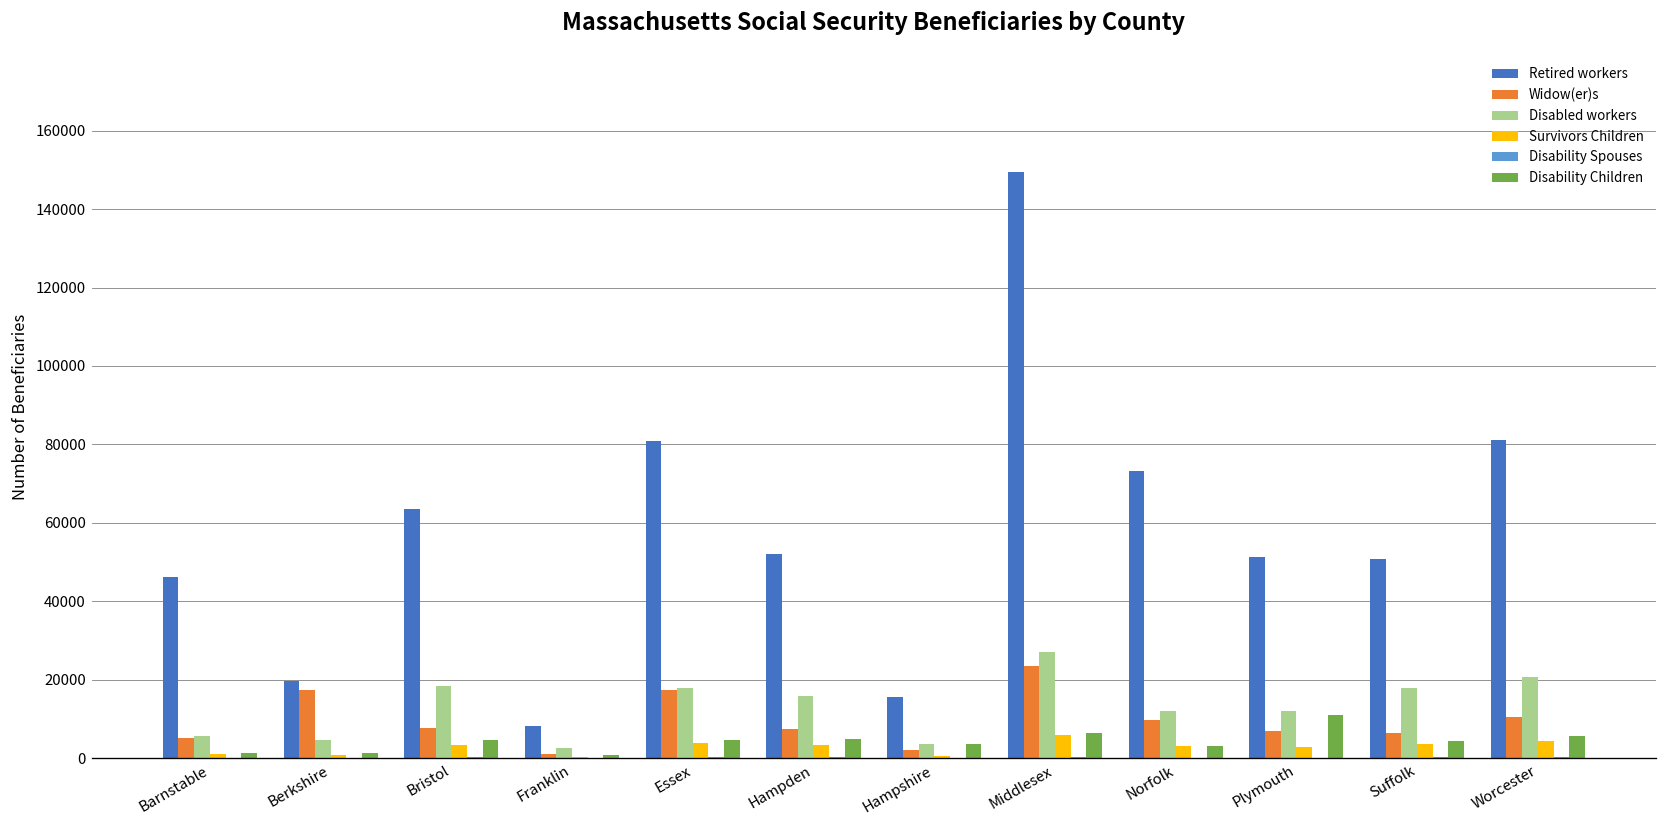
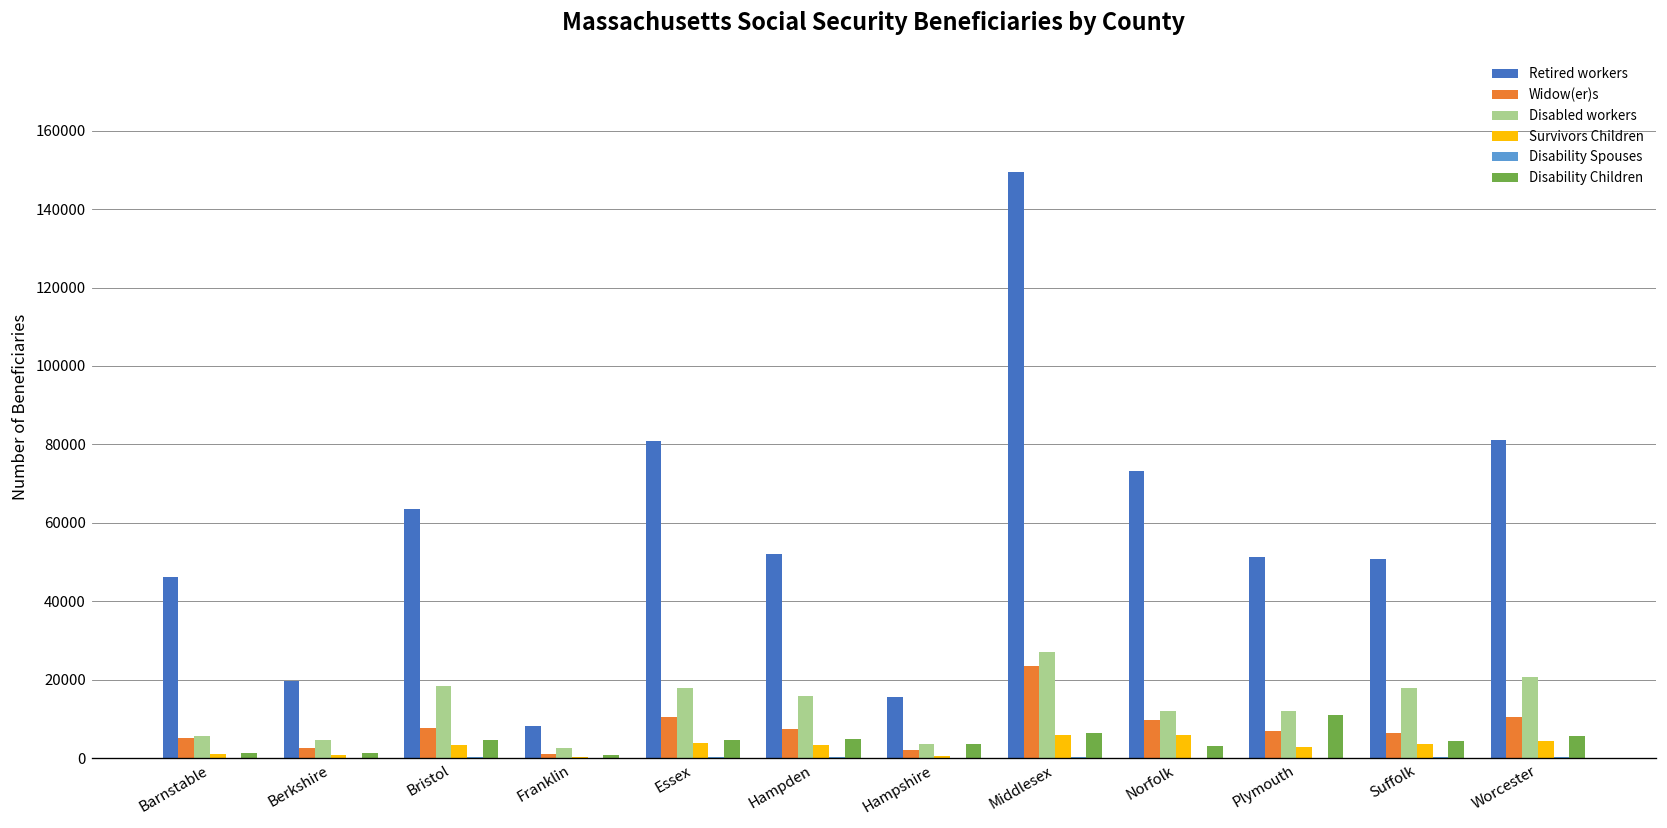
  {
    "Widow(er)s": {
      "Barnstable": 5000,
-     "Berkshire": 17000,
+     "Berkshire": 3000,
      "Bristol": 8000,
      "Franklin": 1000,
-     "Essex": 17000,
+     "Essex": 10000,
      "Hampden": 8000,
      "Hampshire": 2000,
      "Middlesex": 24000,
      "Norfolk": 10000,
      "Plymouth": 7000,
      "Suffolk": 6000,
      "Worcester": 11000
    },
    "Disabled workers": {
      "Barnstable": 6000,
      "Berkshire": 5000,
      "Bristol": 18000,
      "Franklin": 3000,
      "Essex": 18000,
      "Hampden": 16000,
      "Hampshire": 4000,
      "Middlesex": 27000,
      "Norfolk": 12000,
      "Plymouth": 12000,
      "Suffolk": 18000,
      "Worcester": 21000
    },
    "Survivors Children": {
      "Barnstable": 1000,
      "Berkshire": 1000,
      "Bristol": 3000,
      "Essex": 4000,
      "Hampden": 3000,
      "Middlesex": 6000,
-     "Norfolk": 3000,
+     "Norfolk": 6000,
      "Plymouth": 3000,
      "Suffolk": 4000,
      "Worcester": 5000
    },
    "Disability Children": {
      "Barnstable": 1000,
      "Berkshire": 1000,
      "Bristol": 5000,
      "Essex": 5000,
      "Hampden": 5000,
      "Hampshire": 4000,
      "Middlesex": 6000,
      "Norfolk": 3000,
      "Plymouth": 11000,
      "Suffolk": 4000,
      "Worcester": 6000
    }
  }
